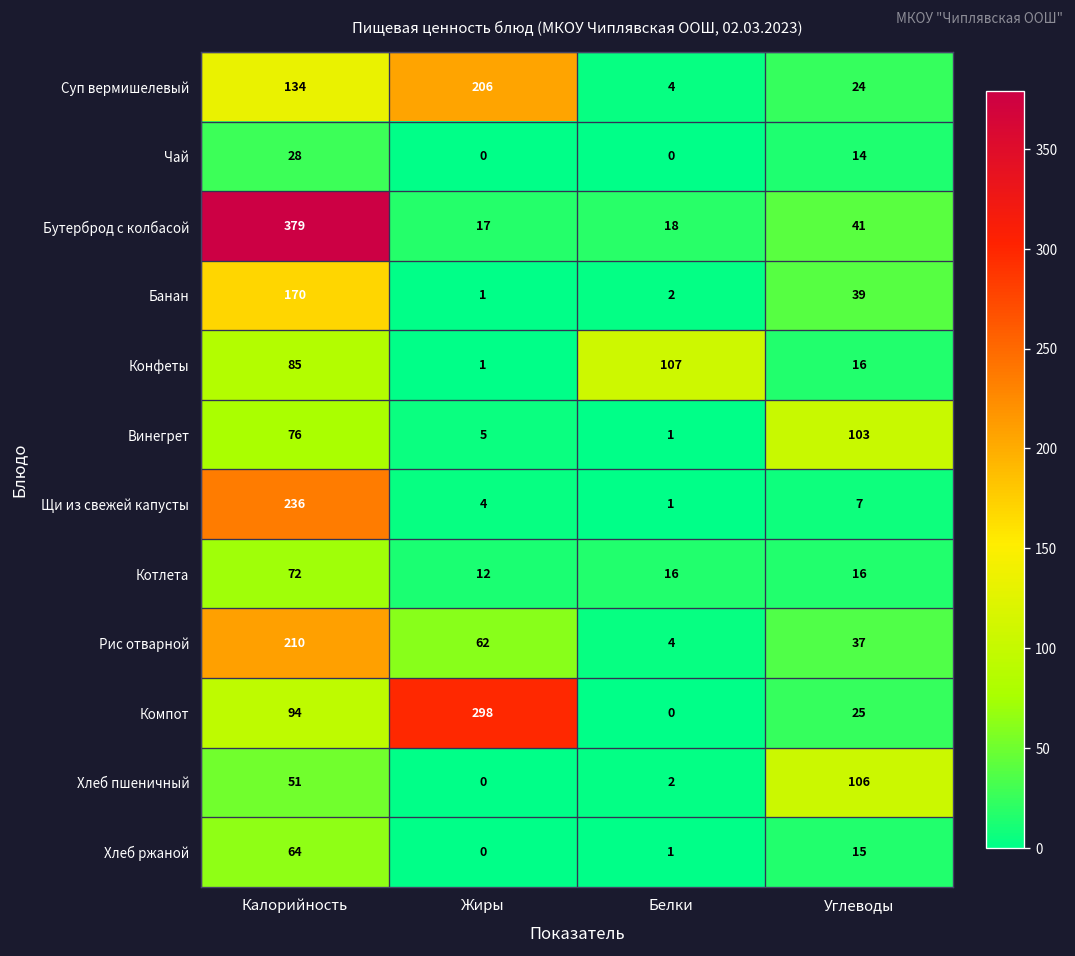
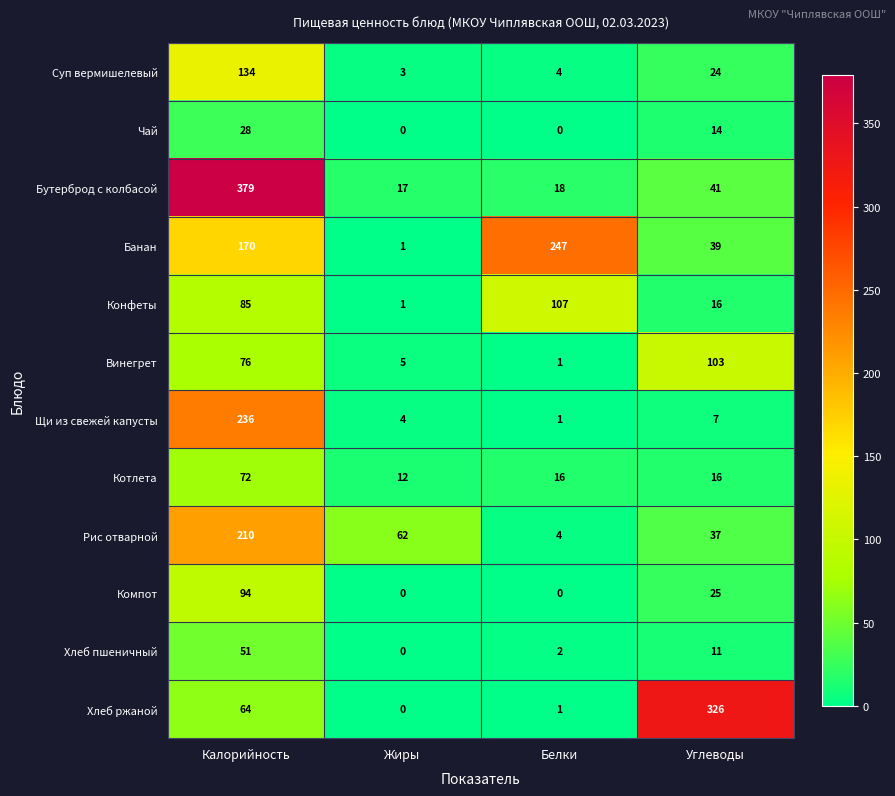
  {
    "Суп вермишелевый": {
      "Калорийность": 134,
-     "Жиры": 206,
+     "Жиры": 3,
      "Белки": 4,
      "Углеводы": 24
    },
    "Чай": {
      "Калорийность": 28,
      "Жиры": 0,
      "Белки": 0,
      "Углеводы": 14
    },
    "Бутерброд с колбасой": {
      "Калорийность": 379,
      "Жиры": 17,
      "Белки": 18,
      "Углеводы": 41
    },
    "Банан": {
      "Калорийность": 170,
      "Жиры": 1,
-     "Белки": 2,
+     "Белки": 247,
      "Углеводы": 39
    },
    "Конфеты": {
      "Калорийность": 85,
      "Жиры": 1,
      "Белки": 107,
      "Углеводы": 16
    },
    "Винегрет": {
      "Калорийность": 76,
      "Жиры": 5,
      "Белки": 1,
      "Углеводы": 103
    },
    "Щи из свежей капусты": {
      "Калорийность": 236,
      "Жиры": 4,
      "Белки": 1,
      "Углеводы": 7
    },
    "Котлета": {
      "Калорийность": 72,
      "Жиры": 12,
      "Белки": 16,
      "Углеводы": 16
    },
    "Рис отварной": {
      "Калорийность": 210,
      "Жиры": 62,
      "Белки": 4,
      "Углеводы": 37
    },
    "Компот": {
      "Калорийность": 94,
-     "Жиры": 298,
+     "Жиры": 0,
      "Белки": 0,
      "Углеводы": 25
    },
    "Хлеб пшеничный": {
      "Калорийность": 51,
      "Жиры": 0,
      "Белки": 2,
-     "Углеводы": 106
+     "Углеводы": 11
    },
    "Хлеб ржаной": {
      "Калорийность": 64,
      "Жиры": 0,
      "Белки": 1,
-     "Углеводы": 15
+     "Углеводы": 326
    }
  }
